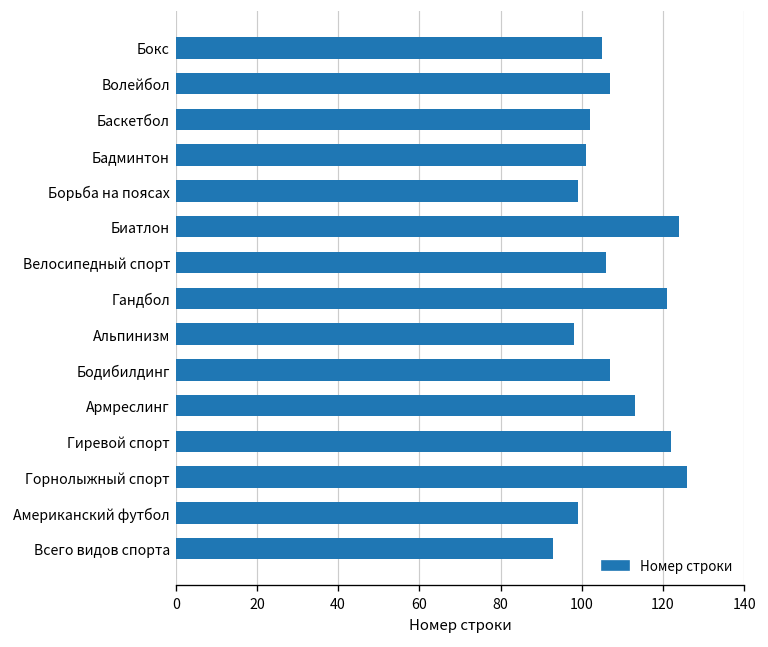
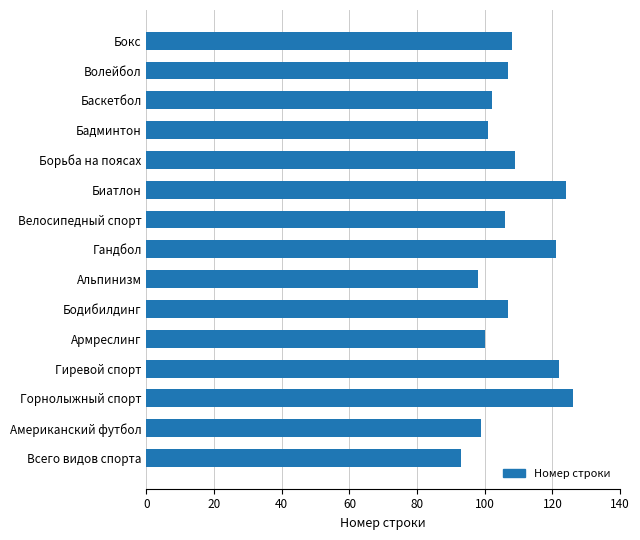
  {
-   "Бокс": 105,
+   "Бокс": 108,
    "Волейбол": 107,
    "Баскетбол": 102,
    "Бадминтон": 101,
-   "Борьба на поясах": 99,
+   "Борьба на поясах": 109,
    "Биатлон": 124,
    "Велосипедный спорт": 106,
    "Гандбол": 121,
    "Альпинизм": 98,
    "Бодибилдинг": 107,
-   "Армреслинг": 113,
+   "Армреслинг": 100,
    "Гиревой спорт": 122,
    "Горнолыжный спорт": 126,
    "Американский футбол": 99,
    "Всего видов спорта": 93
  }
